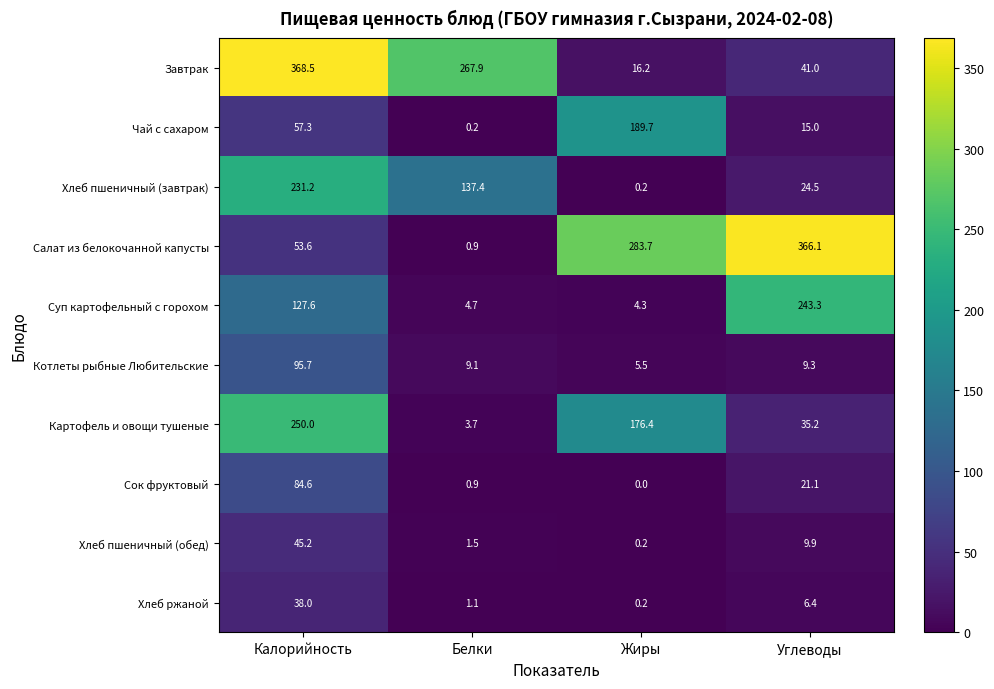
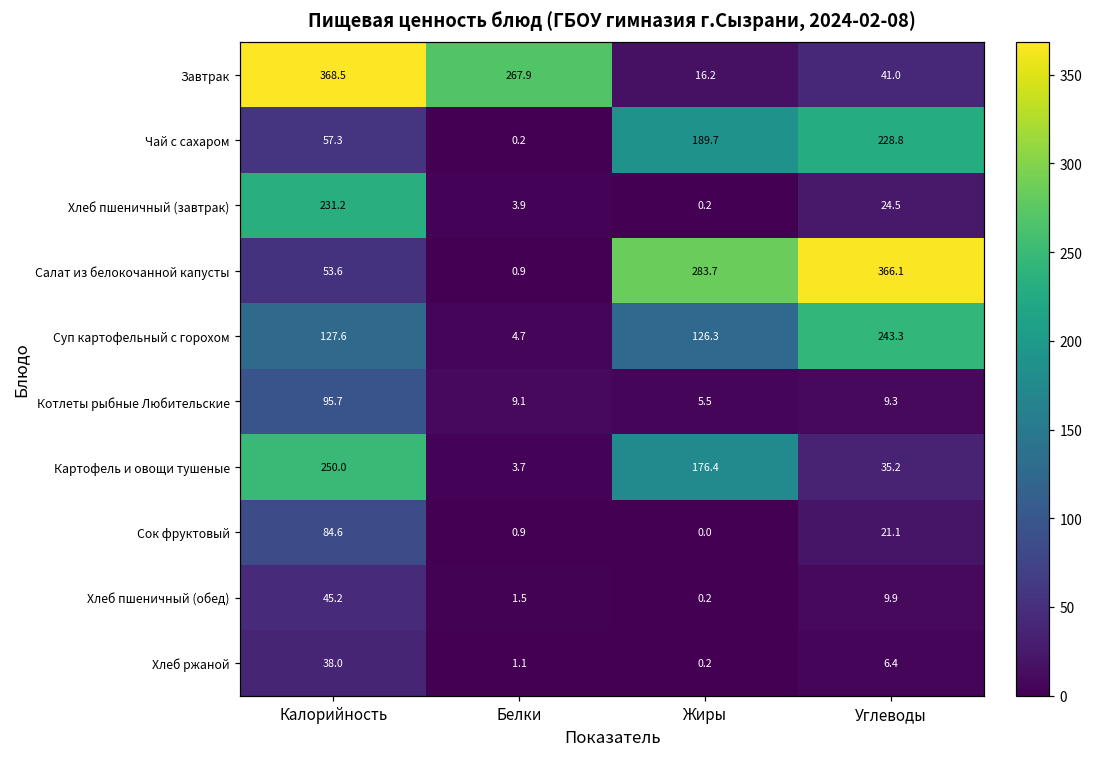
  {
    "Завтрак": {
      "Калорийность": 368.5,
      "Белки": 267.9,
      "Жиры": 16.2,
      "Углеводы": 41.0
    },
    "Чай с сахаром": {
      "Калорийность": 57.3,
      "Белки": 0.2,
      "Жиры": 189.7,
-     "Углеводы": 15.0
+     "Углеводы": 228.8
    },
    "Хлеб пшеничный (завтрак)": {
      "Калорийность": 231.2,
-     "Белки": 137.4,
+     "Белки": 3.9,
      "Жиры": 0.2,
      "Углеводы": 24.5
    },
    "Салат из белокочанной капусты": {
      "Калорийность": 53.6,
      "Белки": 0.9,
      "Жиры": 283.7,
      "Углеводы": 366.1
    },
    "Суп картофельный с горохом": {
      "Калорийность": 127.6,
      "Белки": 4.7,
-     "Жиры": 4.3,
+     "Жиры": 126.3,
      "Углеводы": 243.3
    },
    "Котлеты рыбные Любительские": {
      "Калорийность": 95.7,
      "Белки": 9.1,
      "Жиры": 5.5,
      "Углеводы": 9.3
    },
    "Картофель и овощи тушеные": {
      "Калорийность": 250.0,
      "Белки": 3.7,
      "Жиры": 176.4,
      "Углеводы": 35.2
    },
    "Сок фруктовый": {
      "Калорийность": 84.6,
      "Белки": 0.9,
      "Жиры": 0.0,
      "Углеводы": 21.1
    },
    "Хлеб пшеничный (обед)": {
      "Калорийность": 45.2,
      "Белки": 1.5,
      "Жиры": 0.2,
      "Углеводы": 9.9
    },
    "Хлеб ржаной": {
      "Калорийность": 38.0,
      "Белки": 1.1,
      "Жиры": 0.2,
      "Углеводы": 6.4
    }
  }
